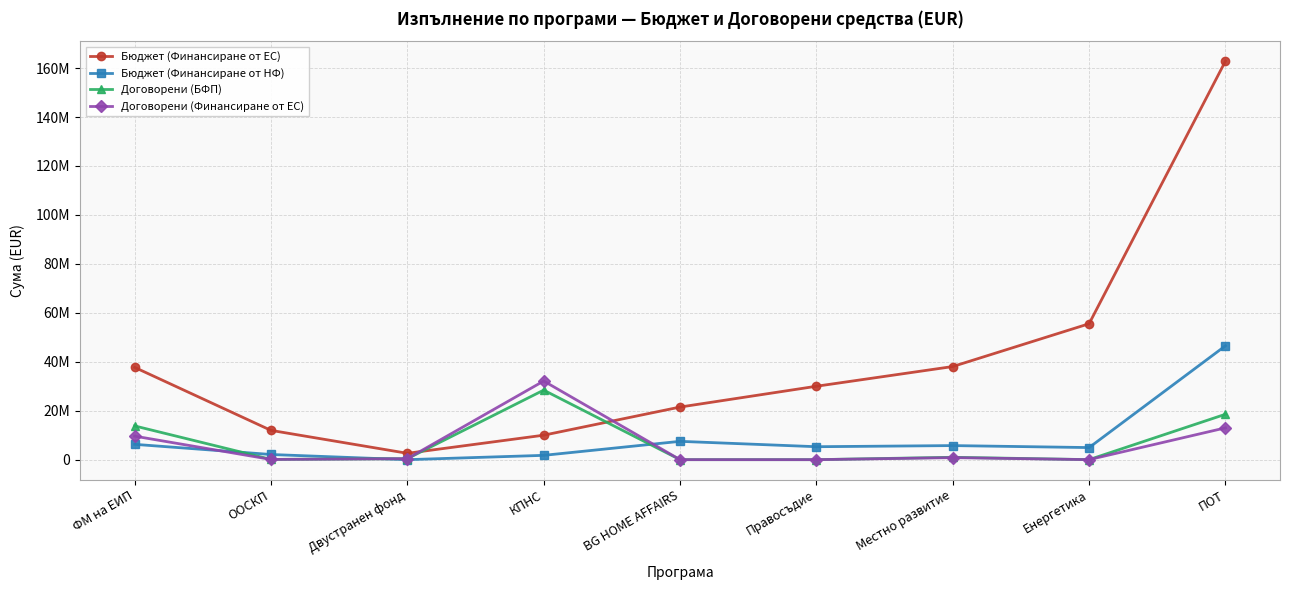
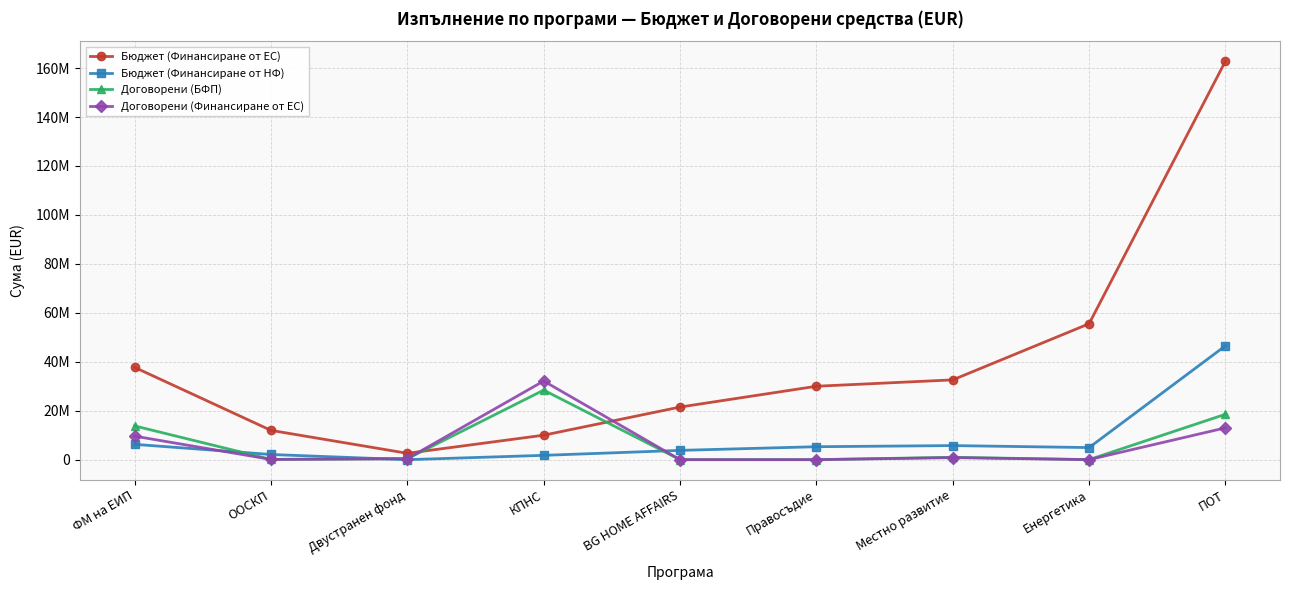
  {
    "Бюджет (Финансиране от ЕС)": {
      "ФМ на ЕИП": 38000000,
      "ООСКП": 12000000,
      "Двустранен фонд": 3000000,
      "КПНС": 10000000,
      "BG HOME AFFAIRS": 21000000,
      "Правосъдие": 30000000,
-     "Местно развитие": 38000000,
+     "Местно развитие": 33000000,
      "Енергетика": 56000000,
      "ПОТ": 163000000
    },
    "Бюджет (Финансиране от НФ)": {
      "ФМ на ЕИП": 6000000,
      "ООСКП": 2000000,
      "КПНС": 2000000,
-     "BG HOME AFFAIRS": 7000000,
+     "BG HOME AFFAIRS": 4000000,
      "Правосъдие": 5000000,
      "Местно развитие": 6000000,
      "Енергетика": 5000000,
      "ПОТ": 47000000
    },
    "Договорени (БФП)": {
      "ФМ на ЕИП": 14000000,
      "КПНС": 28000000,
      "ПОТ": 19000000
    },
    "Договорени (Финансиране от ЕС)": {
      "ФМ на ЕИП": 10000000,
      "КПНС": 32000000,
      "ПОТ": 13000000
    }
  }
